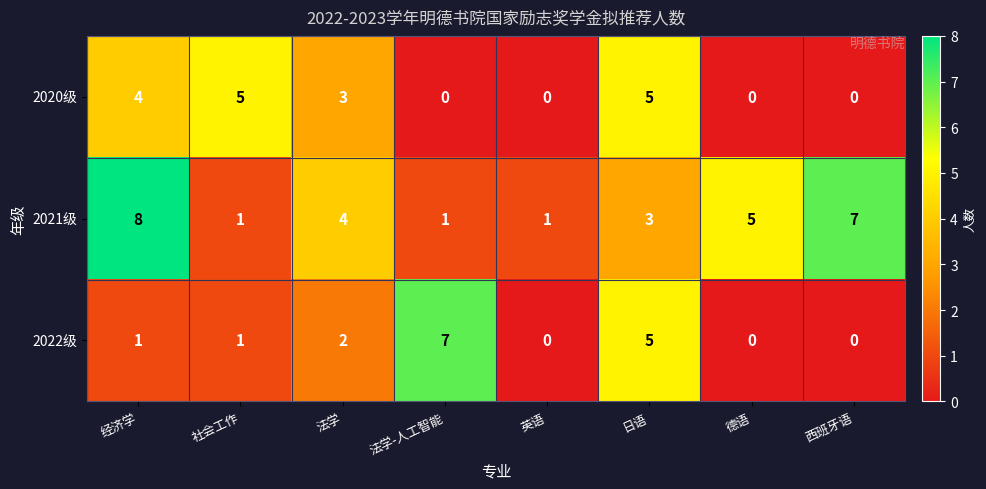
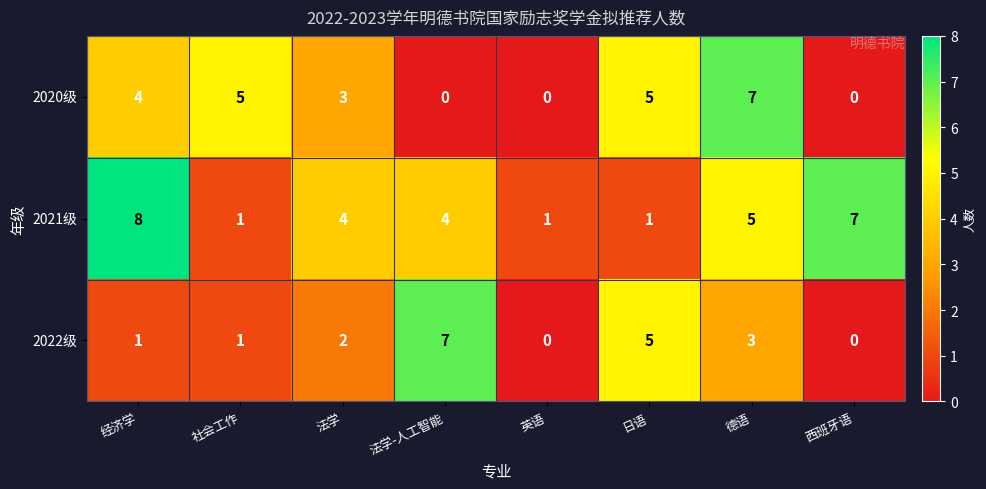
  {
    "2020级": {
      "经济学": 4,
      "社会工作": 5,
      "法学": 3,
      "法学-人工智能": 0,
      "英语": 0,
      "日语": 5,
-     "德语": 0
+     "德语": 7
    },
    "2021级": {
      "经济学": 8,
      "社会工作": 1,
      "法学": 4,
-     "法学-人工智能": 1,
+     "法学-人工智能": 4,
      "英语": 1,
-     "日语": 3,
+     "日语": 1,
      "德语": 5,
      "西班牙语": 7
    },
    "2022级": {
      "经济学": 1,
      "社会工作": 1,
      "法学": 2,
      "法学-人工智能": 7,
      "英语": 0,
      "日语": 5,
-     "德语": 0,
+     "德语": 3,
      "西班牙语": 0
    }
  }
